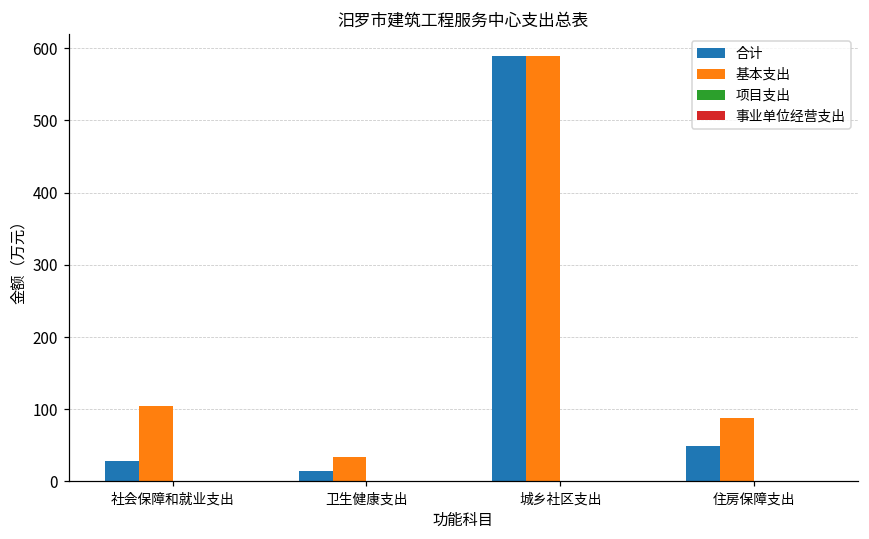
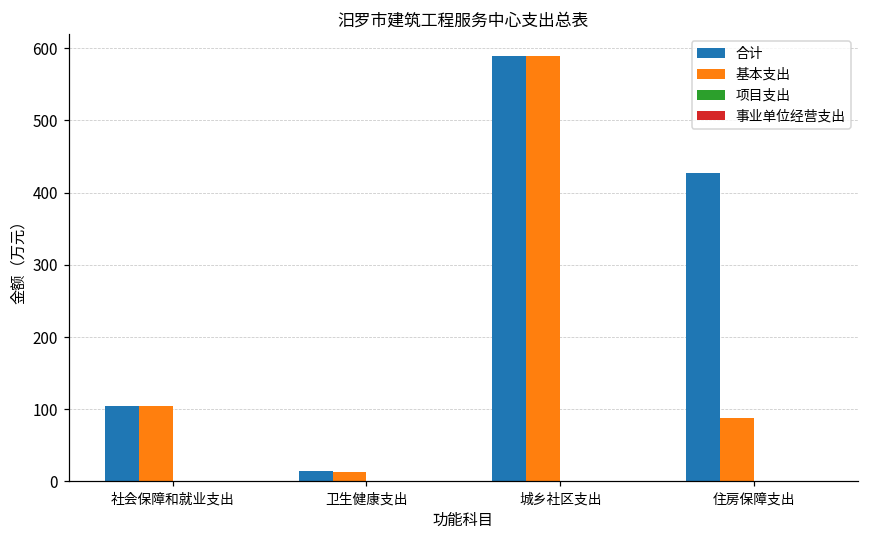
  {
    "合计": {
-     "社会保障和就业支出": 30,
+     "社会保障和就业支出": 100,
      "卫生健康支出": 10,
      "城乡社区支出": 590,
-     "住房保障支出": 50
+     "住房保障支出": 430
    },
    "基本支出": {
      "社会保障和就业支出": 100,
-     "卫生健康支出": 30,
+     "卫生健康支出": 10,
      "城乡社区支出": 590,
      "住房保障支出": 90
    },
    "项目支出": {
      "社会保障和就业支出": 0,
      "卫生健康支出": 0,
      "城乡社区支出": 0,
      "住房保障支出": 0
    },
    "事业单位经营支出": {
      "社会保障和就业支出": 0,
      "卫生健康支出": 0,
      "城乡社区支出": 0,
      "住房保障支出": 0
    }
  }
